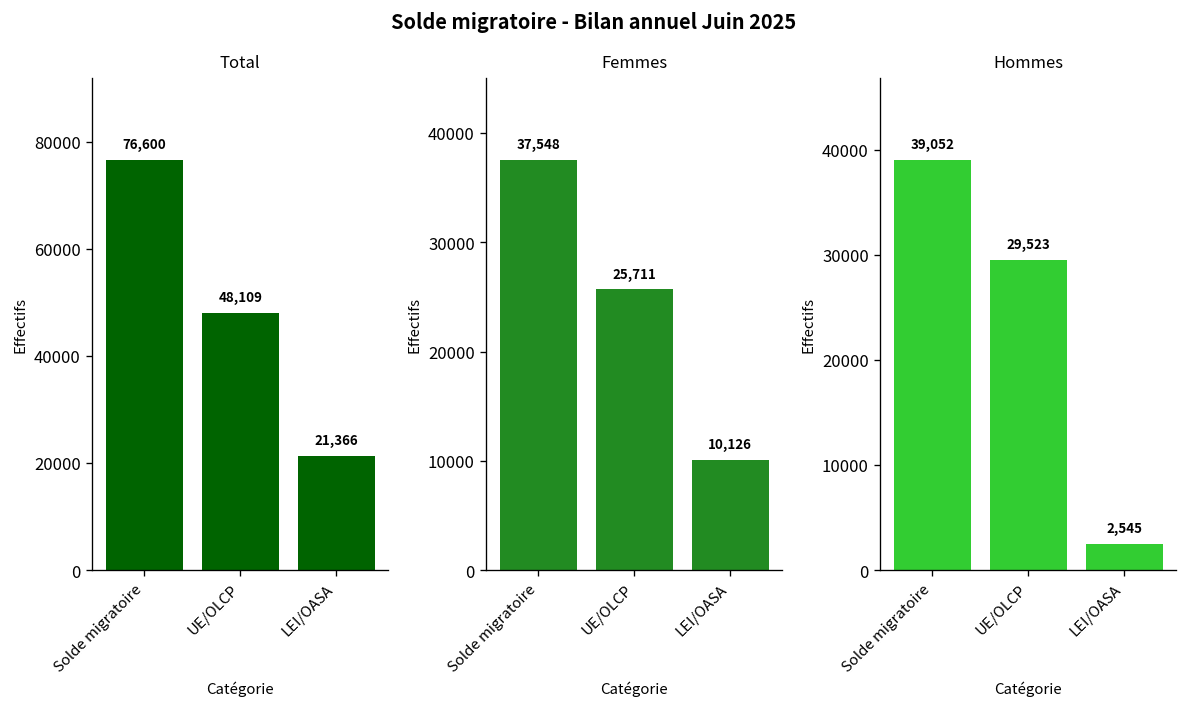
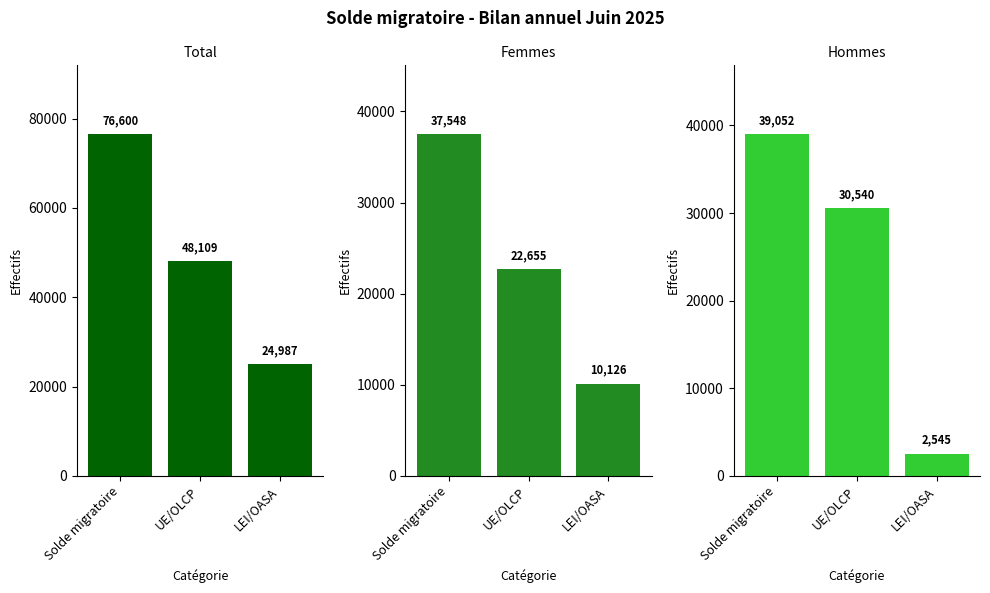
  {
    "Total": {
      "Solde migratoire": "76,600",
      "UE/OLCP": "48,109",
-     "LEI/OASA": "21,366"
+     "LEI/OASA": "24,987"
    },
    "Femmes": {
      "Solde migratoire": "37,548",
-     "UE/OLCP": "25,711",
+     "UE/OLCP": "22,655",
      "LEI/OASA": "10,126"
    },
    "Hommes": {
      "Solde migratoire": "39,052",
-     "UE/OLCP": "29,523",
+     "UE/OLCP": "30,540",
      "LEI/OASA": "2,545"
    }
  }
